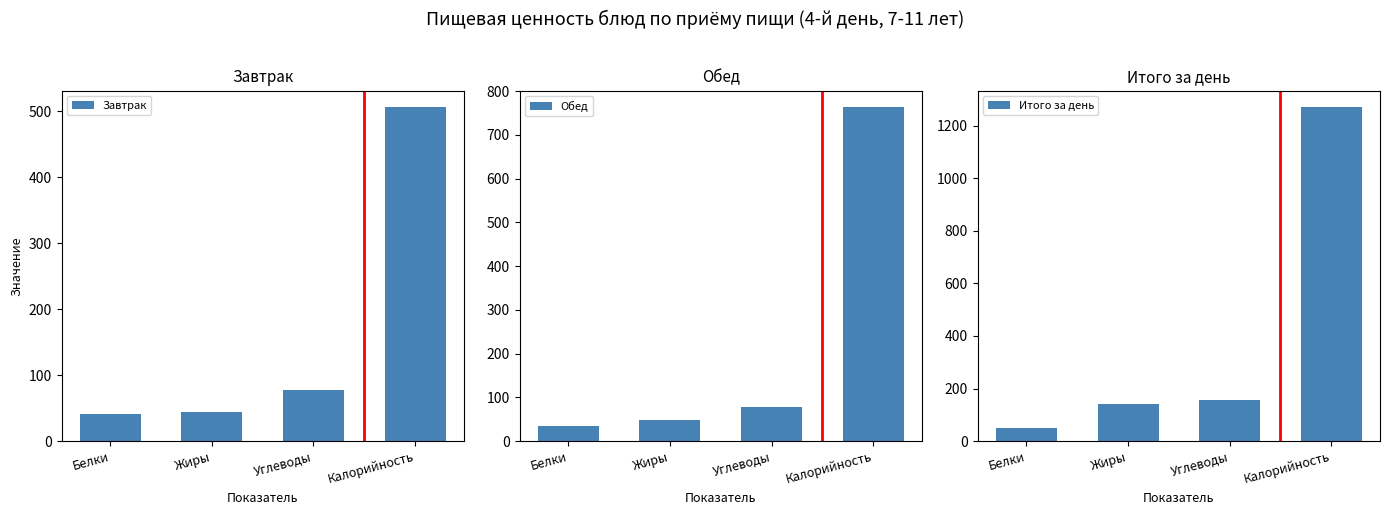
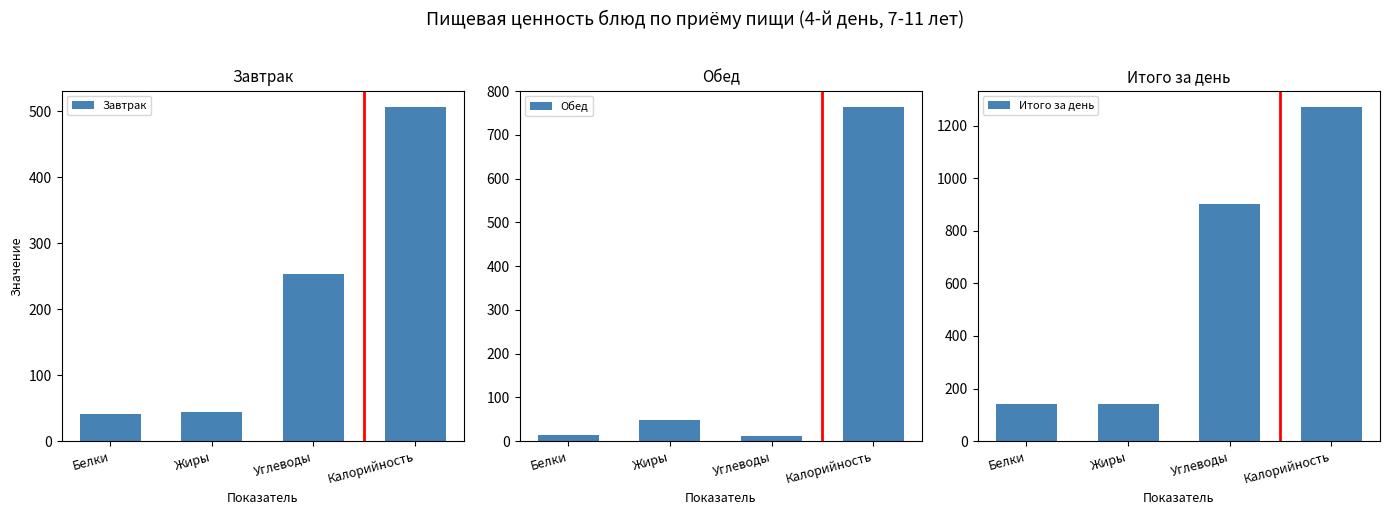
  {
    "Завтрак": {
      "Белки": 40,
      "Жиры": 40,
-     "Углеводы": 80,
+     "Углеводы": 250,
      "Калорийность": 510
    },
    "Обед": {
-     "Белки": 30,
+     "Белки": 20,
      "Жиры": 50,
-     "Углеводы": 80,
+     "Углеводы": 10,
      "Калорийность": 760
    },
    "Итого за день": {
-     "Белки": 50,
+     "Белки": 140,
      "Жиры": 140,
-     "Углеводы": 160,
+     "Углеводы": 900,
      "Калорийность": 1270
    }
  }
